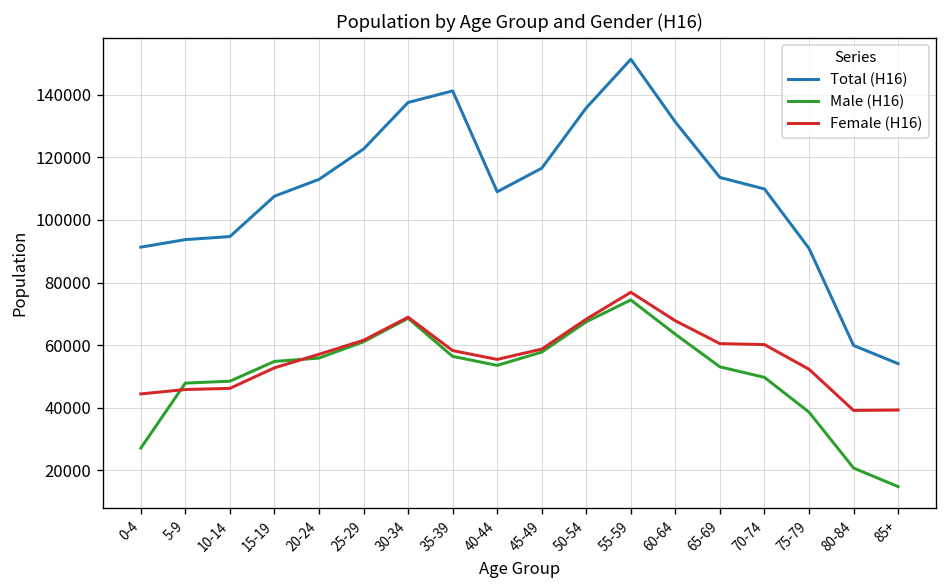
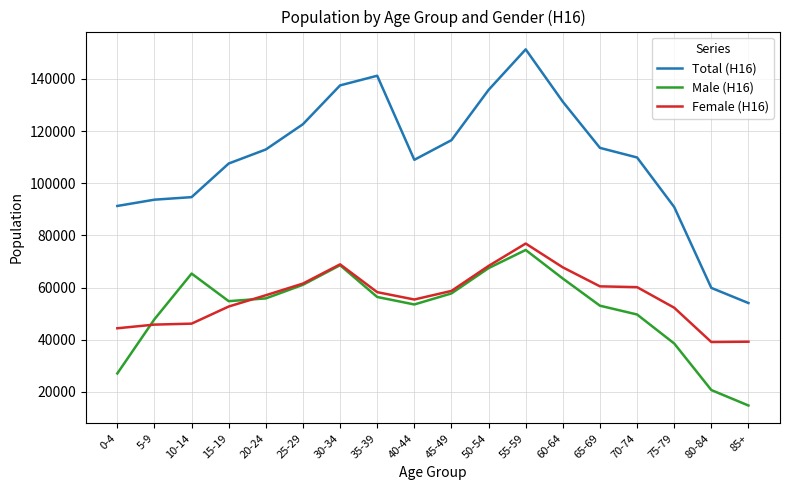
  {
    "Total (H16)": {
      "0-4": 91000,
      "5-9": 94000,
      "10-14": 95000,
      "15-19": 108000,
      "20-24": 113000,
      "25-29": 123000,
      "30-34": 138000,
      "35-39": 141000,
      "40-44": 109000,
      "45-49": 117000,
      "50-54": 136000,
      "55-59": 151000,
      "60-64": 131000,
      "65-69": 114000,
      "70-74": 110000,
      "75-79": 91000,
      "80-84": 60000,
      "85+": 54000
    },
    "Male (H16)": {
      "0-4": 27000,
      "5-9": 48000,
-     "10-14": 48000,
+     "10-14": 65000,
      "15-19": 55000,
      "20-24": 56000,
      "35-39": 56000,
      "40-44": 54000,
      "55-59": 74000,
      "60-64": 63000,
      "65-69": 53000,
      "70-74": 50000,
      "75-79": 39000,
      "80-84": 21000,
      "85+": 15000
    },
    "Female (H16)": {
      "0-4": 44000,
      "5-9": 46000,
      "10-14": 46000,
      "15-19": 53000,
      "20-24": 57000,
      "35-39": 58000,
      "40-44": 55000,
      "55-59": 77000,
      "60-64": 68000,
      "65-69": 60000,
      "70-74": 60000,
      "75-79": 52000,
      "80-84": 39000,
      "85+": 39000
    }
  }
